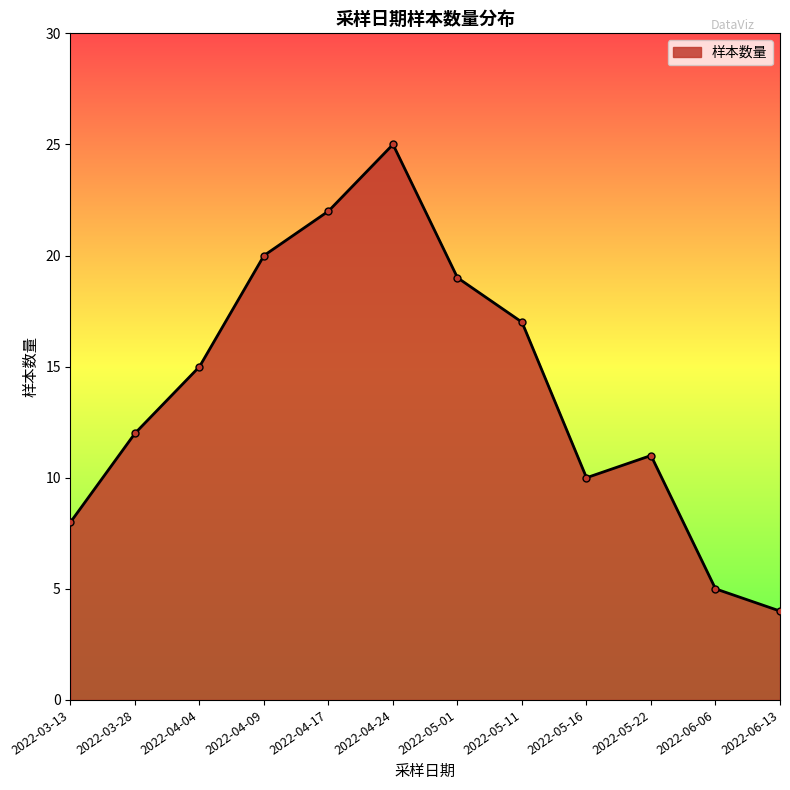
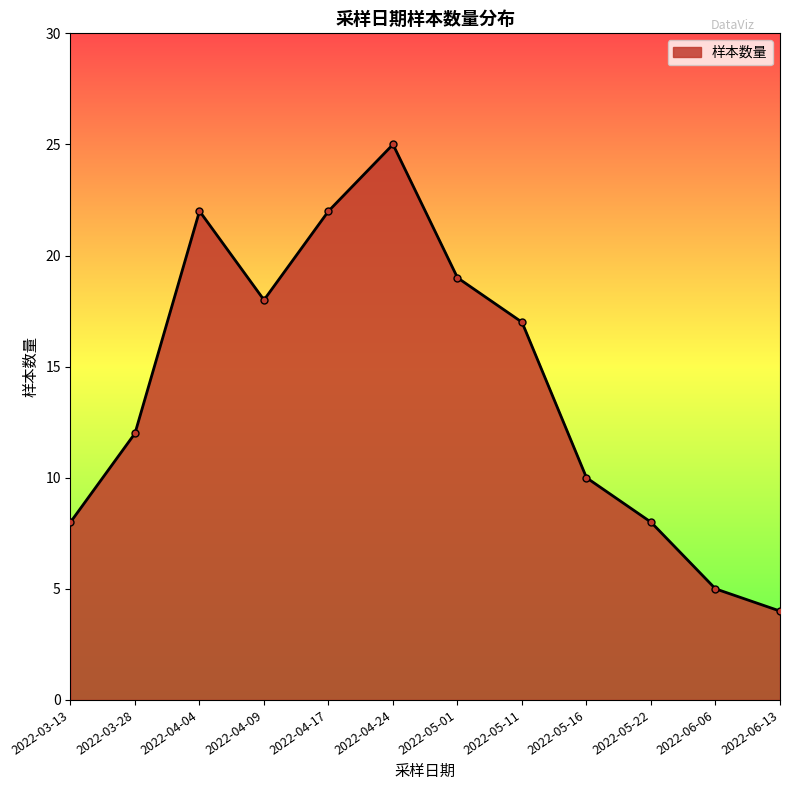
  {
    "2022-03-13": 8,
    "2022-03-28": 12,
-   "2022-04-04": 15,
-   "2022-04-09": 20,
+   "2022-04-04": 22,
+   "2022-04-09": 18,
    "2022-04-17": 22,
    "2022-04-24": 25,
    "2022-05-01": 19,
    "2022-05-11": 17,
    "2022-05-16": 10,
-   "2022-05-22": 11,
+   "2022-05-22": 8,
    "2022-06-06": 5,
    "2022-06-13": 4
  }
